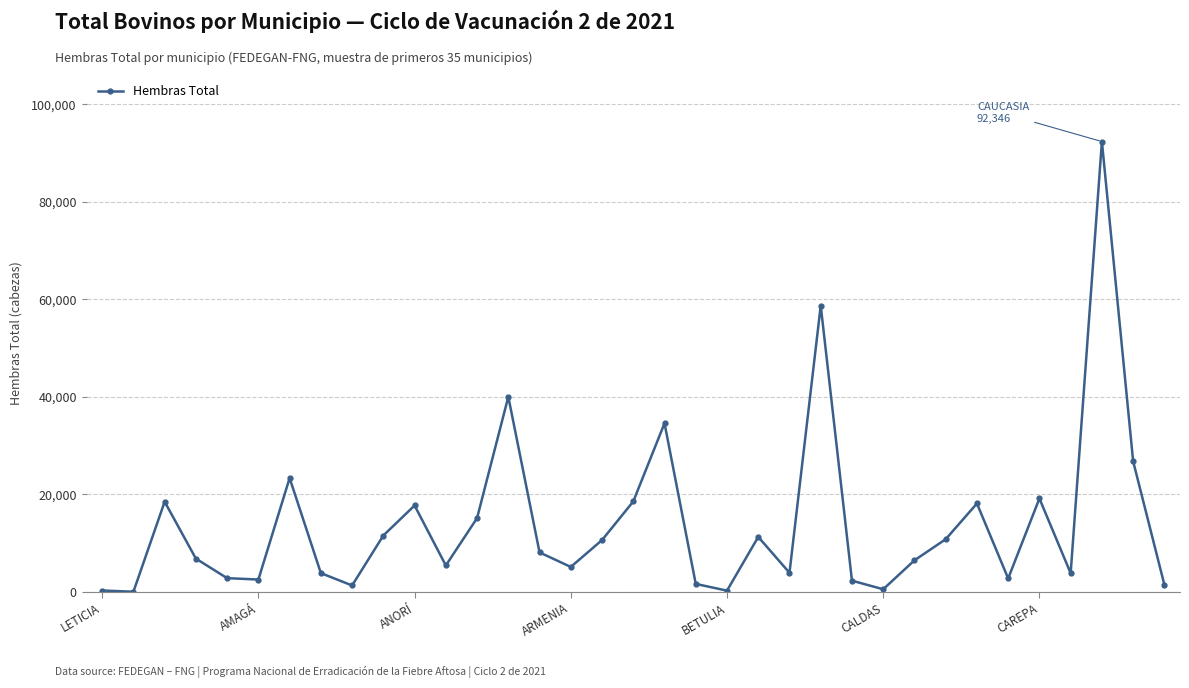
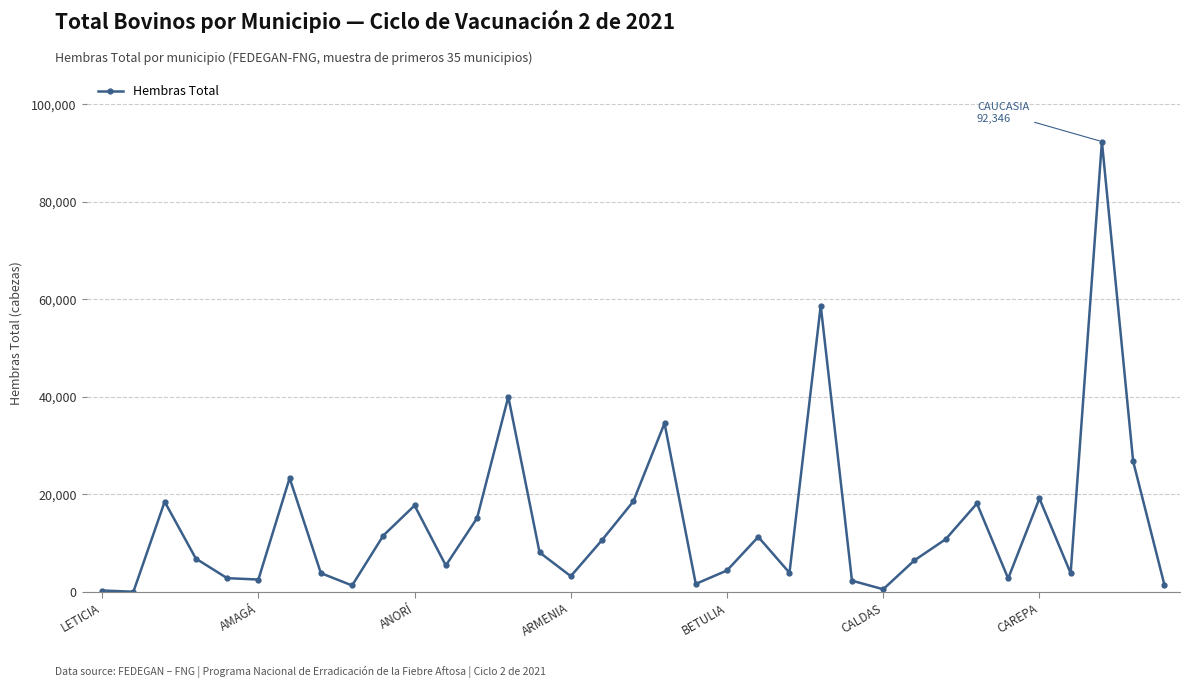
  {
    "LETICIA": "0",
    "AMAGÁ": "3,000",
    "ANORÍ": "18,000",
-   "ARMENIA": "5,000",
-   "BETULIA": "0",
+   "ARMENIA": "3,000",
+   "BETULIA": "4,000",
    "CALDAS": "1,000",
    "CAREPA": "19,000"
  }
